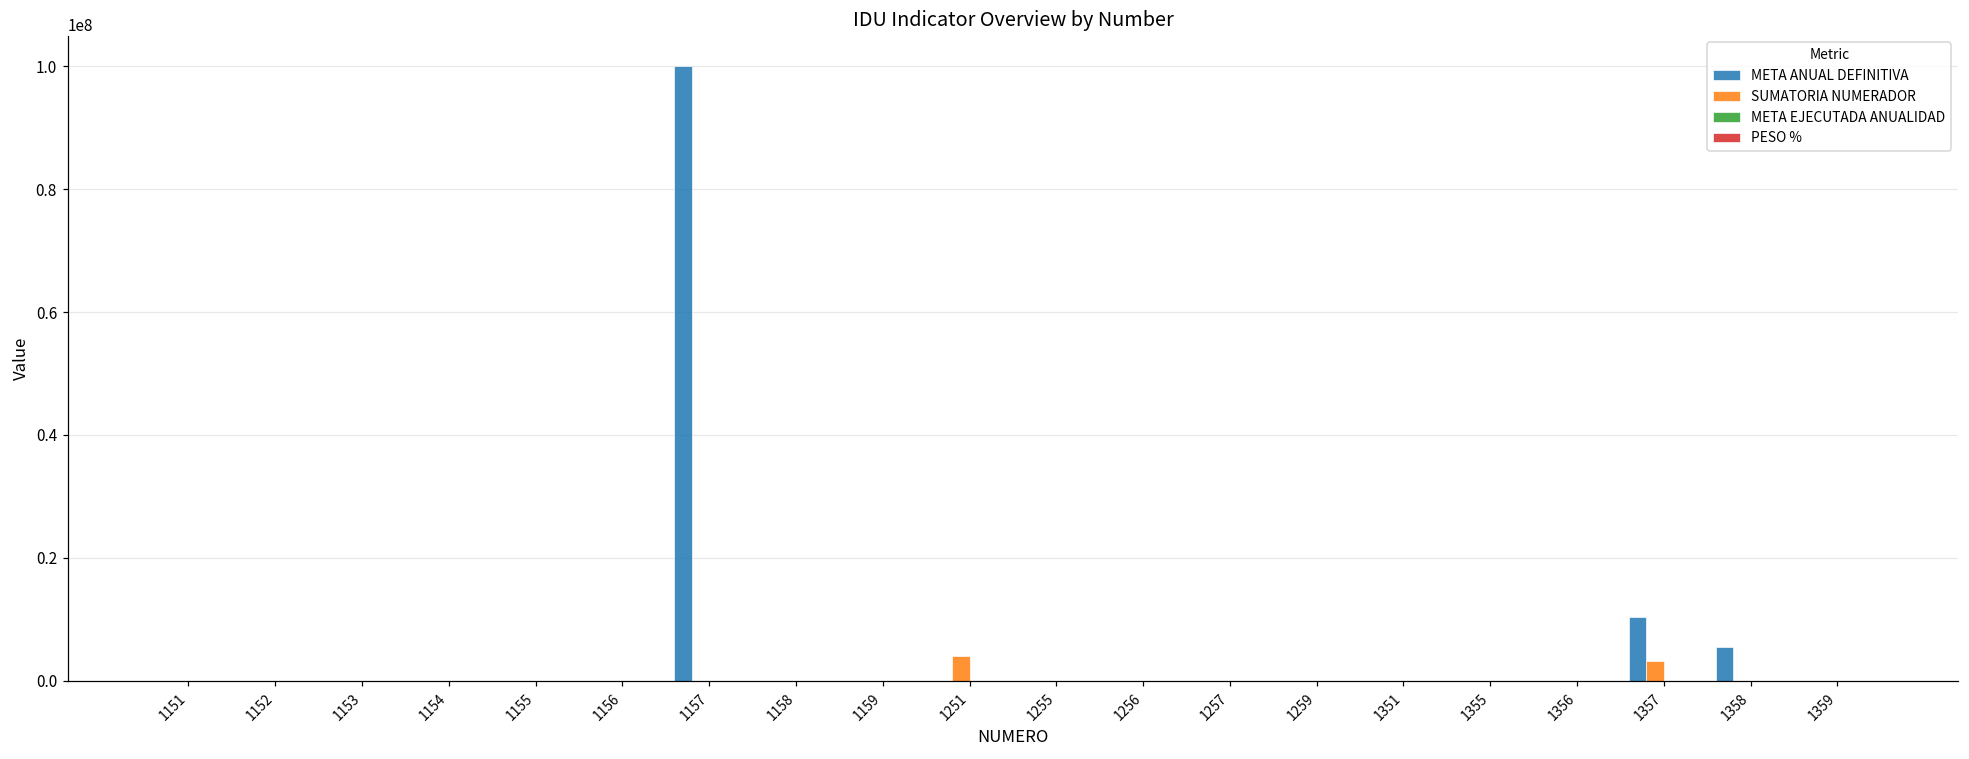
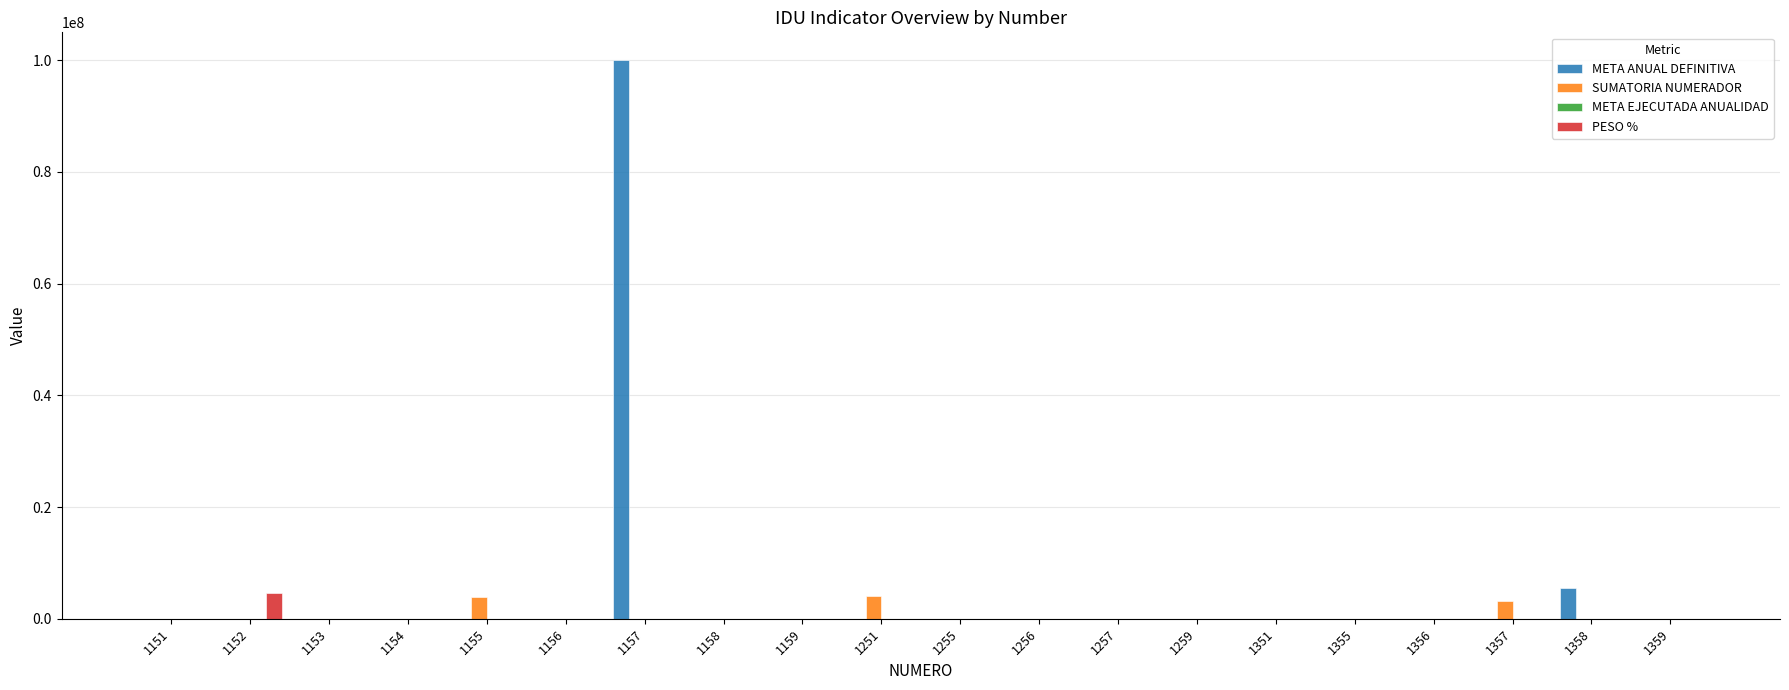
  {
    "META ANUAL DEFINITIVA": {
      "1157": 100000000,
-     "1357": 10000000,
+     "1357": 0,
      "1358": 5000000
    },
    "SUMATORIA NUMERADOR": {
      "1153": 0,
-     "1155": 0,
+     "1155": 4000000,
      "1156": 0,
      "1157": 0,
      "1251": 4000000,
      "1255": 0,
      "1256": 0,
      "1257": 0,
      "1356": 0,
      "1357": 3000000
    },
    "META EJECUTADA ANUALIDAD": {
      "1153": 0,
      "1154": 0,
      "1155": 0,
      "1156": 0,
      "1157": 0,
      "1158": 0,
      "1159": 0,
      "1251": 0,
      "1255": 0,
      "1256": 0,
      "1257": 0,
      "1259": 0,
      "1351": 0,
      "1355": 0,
      "1356": 0,
      "1357": 0,
      "1358": 0,
      "1359": 0
    },
    "PESO %": {
-     "1152": 0,
+     "1152": 5000000,
      "1251": 0,
      "1255": 0,
      "1256": 0,
      "1257": 0,
      "1259": 0,
      "1351": 0,
      "1355": 0,
      "1356": 0,
      "1357": 0,
      "1358": 0,
      "1359": 0
    }
  }
